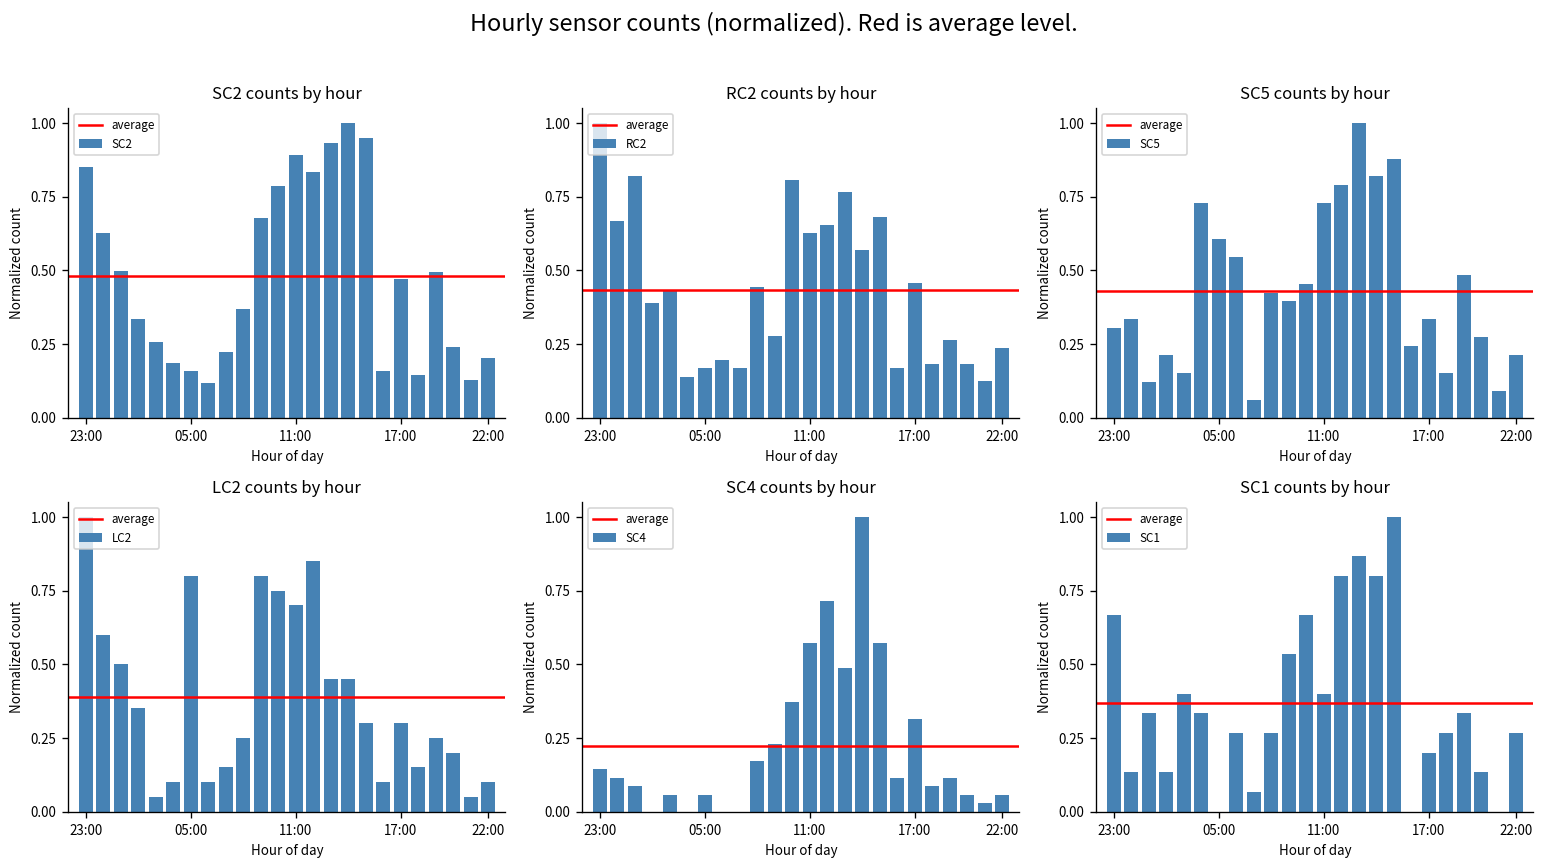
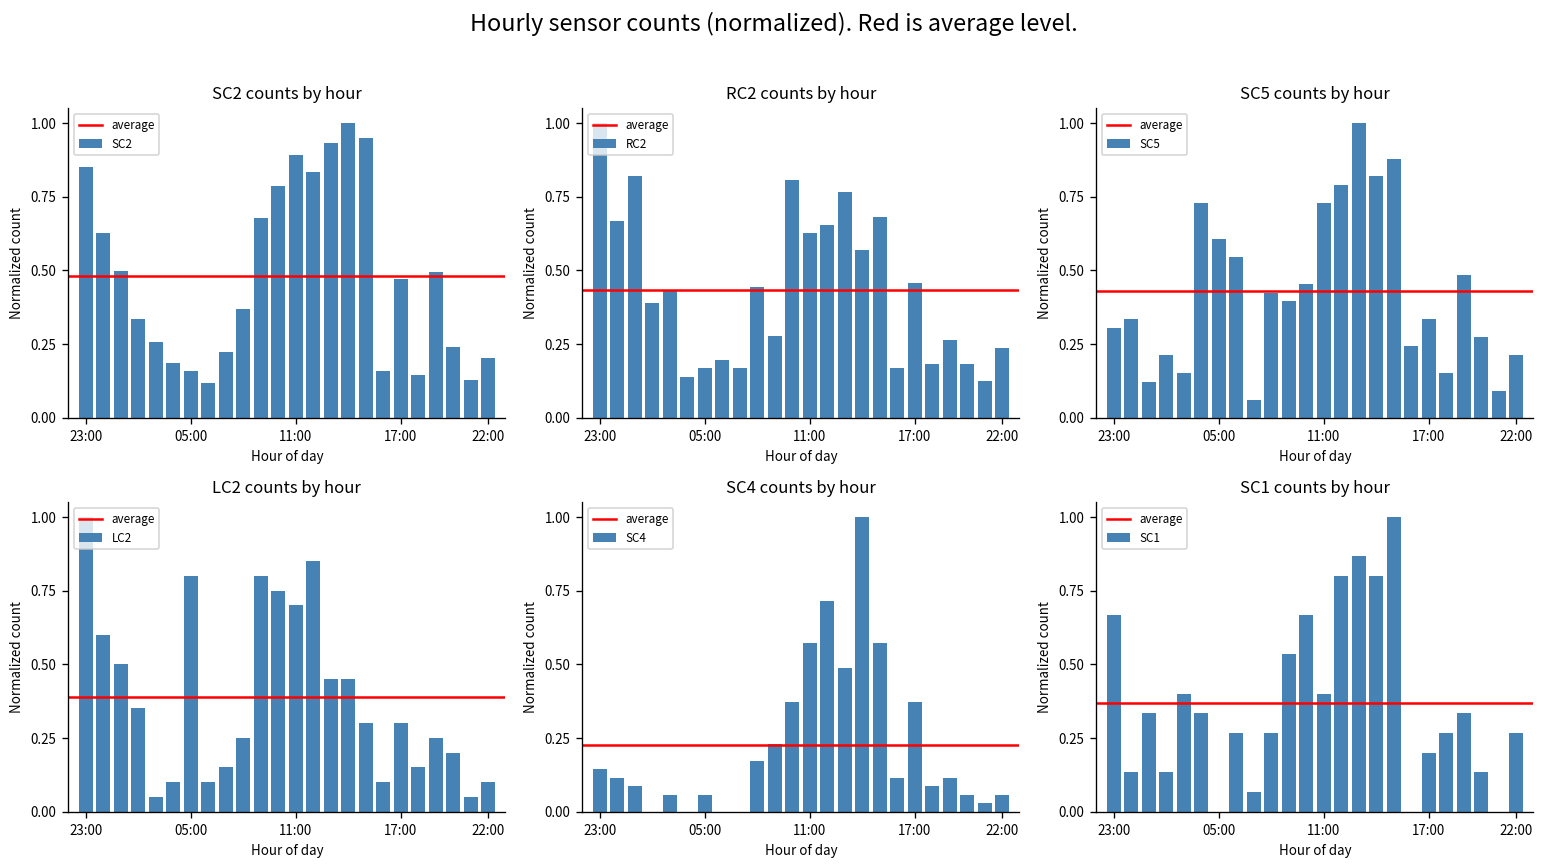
  {
    "SC2 counts by hour": {
      "23:00": 0.85,
      "05:00": 0.16,
      "11:00": 0.89,
      "17:00": 0.47,
      "22:00": 0.20
    },
    "RC2 counts by hour": {
      "05:00": 0.17,
      "11:00": 0.63,
      "17:00": 0.46,
      "22:00": 0.24
    },
    "SC5 counts by hour": {
      "23:00": 0.30,
      "05:00": 0.61,
      "11:00": 0.73,
      "17:00": 0.33,
      "22:00": 0.21
    },
    "LC2 counts by hour": {
      "05:00": 0.80,
      "11:00": 0.70,
      "17:00": 0.30,
      "22:00": 0.10
    },
    "SC4 counts by hour": {
      "23:00": 0.14,
      "05:00": 0.06,
      "11:00": 0.57,
-     "17:00": 0.31,
+     "17:00": 0.37,
      "22:00": 0.06
    },
    "SC1 counts by hour": {
      "23:00": 0.67,
      "05:00": 0.00,
      "11:00": 0.40,
      "17:00": 0.20,
      "22:00": 0.27
    }
  }
